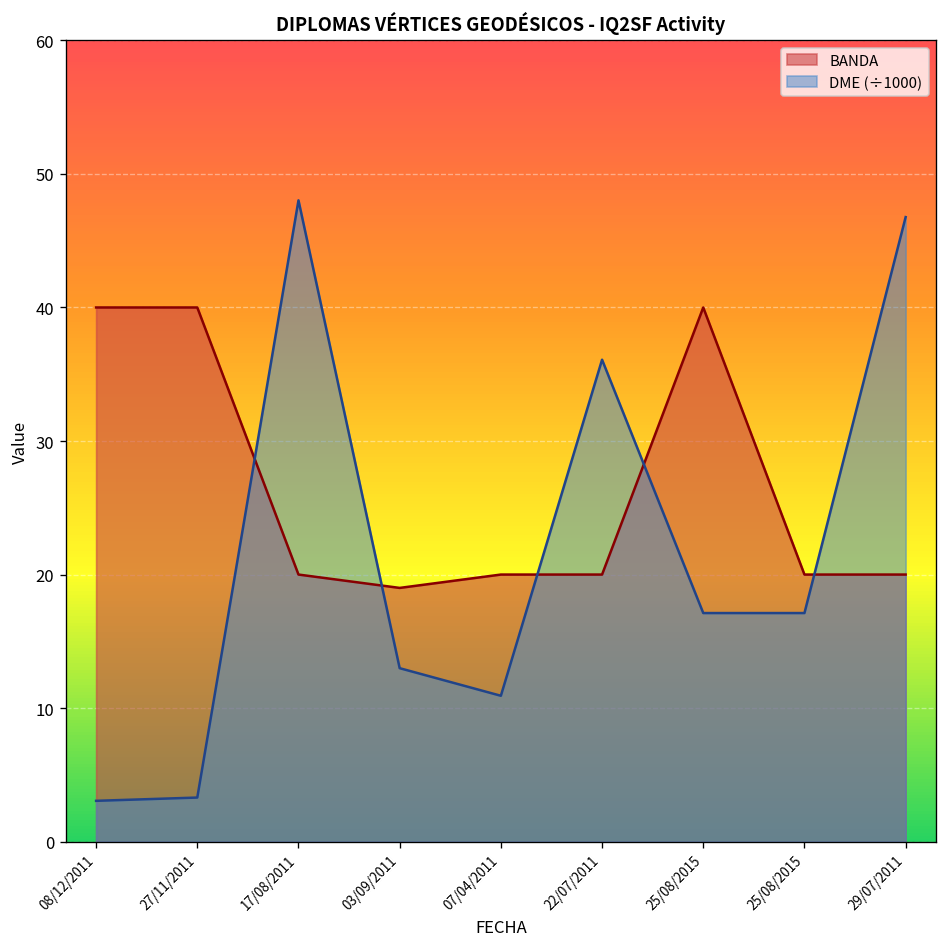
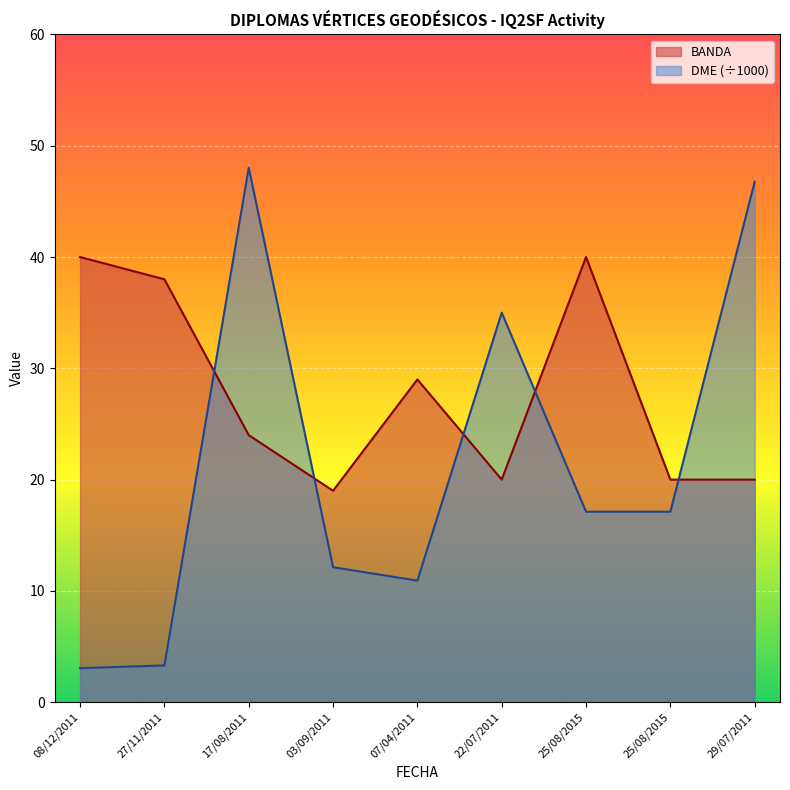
  {
    "BANDA": {
      "08/12/2011": 40,
-     "27/11/2011": 40,
-     "17/08/2011": 20,
+     "27/11/2011": 38,
+     "17/08/2011": 24,
      "03/09/2011": 19,
-     "07/04/2011": 20,
+     "07/04/2011": 29,
      "22/07/2011": 20,
      "29/07/2011": 20
    },
    "DME (÷1000)": {
      "08/12/2011": 3.1,
      "27/11/2011": 3.3,
      "17/08/2011": 48.0,
-     "03/09/2011": 13.0,
+     "03/09/2011": 12.1,
      "07/04/2011": 10.9,
-     "22/07/2011": 36.1,
+     "22/07/2011": 35.0,
      "29/07/2011": 46.8
    }
  }
